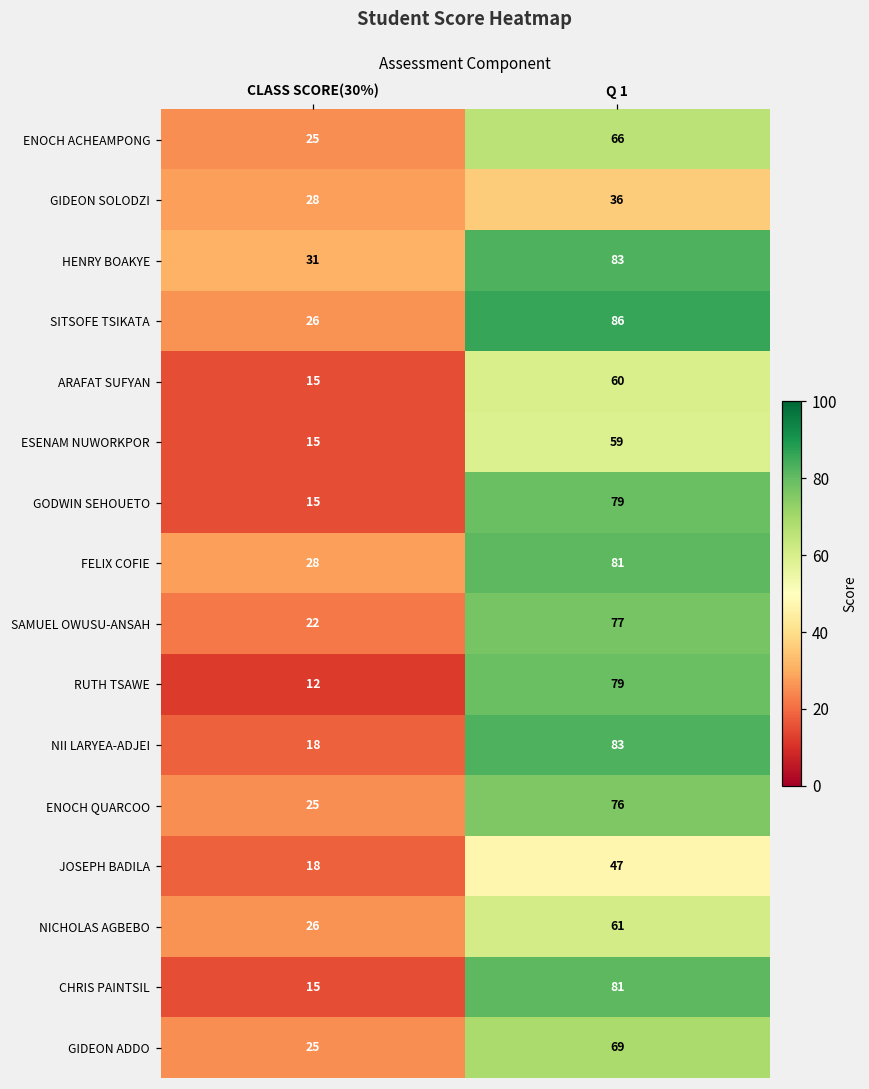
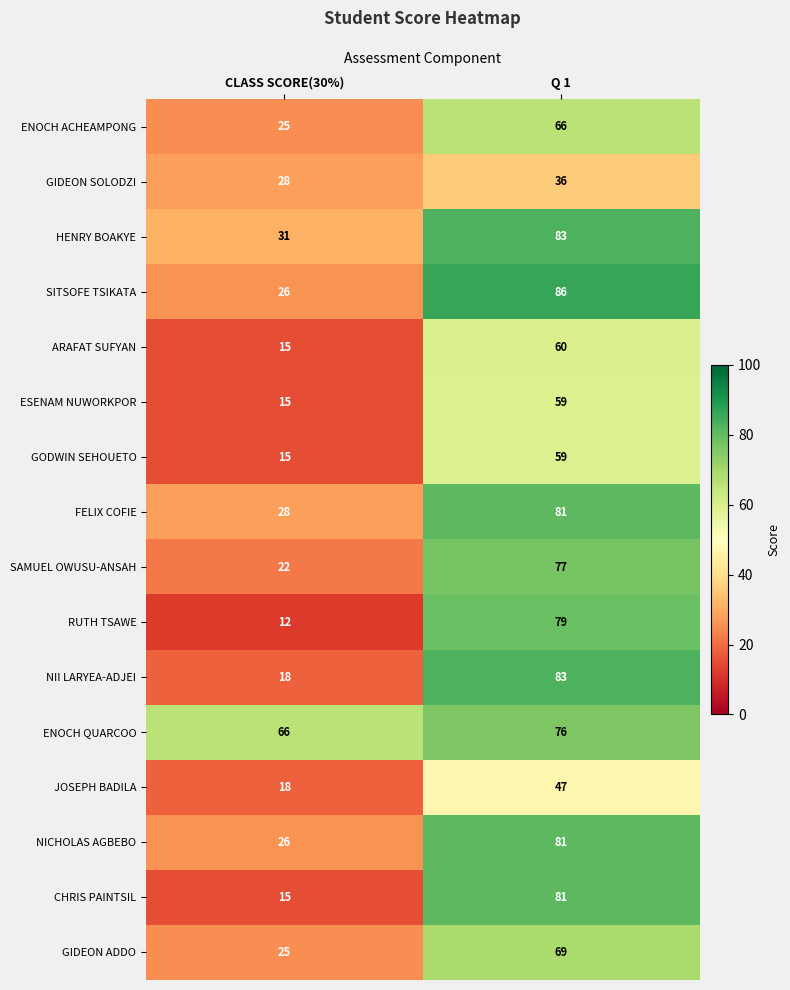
  {
    "ENOCH ACHEAMPONG": {
      "CLASS SCORE(30%)": 25,
      "Q 1": 66
    },
    "GIDEON SOLODZI": {
      "CLASS SCORE(30%)": 28,
      "Q 1": 36
    },
    "HENRY BOAKYE": {
      "CLASS SCORE(30%)": 31,
      "Q 1": 83
    },
    "SITSOFE TSIKATA": {
      "CLASS SCORE(30%)": 26,
      "Q 1": 86
    },
    "ARAFAT SUFYAN": {
      "CLASS SCORE(30%)": 15,
      "Q 1": 60
    },
    "ESENAM NUWORKPOR": {
      "CLASS SCORE(30%)": 15,
      "Q 1": 59
    },
    "GODWIN SEHOUETO": {
      "CLASS SCORE(30%)": 15,
-     "Q 1": 79
+     "Q 1": 59
    },
    "FELIX COFIE": {
      "CLASS SCORE(30%)": 28,
      "Q 1": 81
    },
    "SAMUEL OWUSU-ANSAH": {
      "CLASS SCORE(30%)": 22,
      "Q 1": 77
    },
    "RUTH TSAWE": {
      "CLASS SCORE(30%)": 12,
      "Q 1": 79
    },
    "NII LARYEA-ADJEI": {
      "CLASS SCORE(30%)": 18,
      "Q 1": 83
    },
    "ENOCH QUARCOO": {
-     "CLASS SCORE(30%)": 25,
+     "CLASS SCORE(30%)": 66,
      "Q 1": 76
    },
    "JOSEPH BADILA": {
      "CLASS SCORE(30%)": 18,
      "Q 1": 47
    },
    "NICHOLAS AGBEBO": {
      "CLASS SCORE(30%)": 26,
-     "Q 1": 61
+     "Q 1": 81
    },
    "CHRIS PAINTSIL": {
      "CLASS SCORE(30%)": 15,
      "Q 1": 81
    },
    "GIDEON ADDO": {
      "CLASS SCORE(30%)": 25,
      "Q 1": 69
    }
  }
